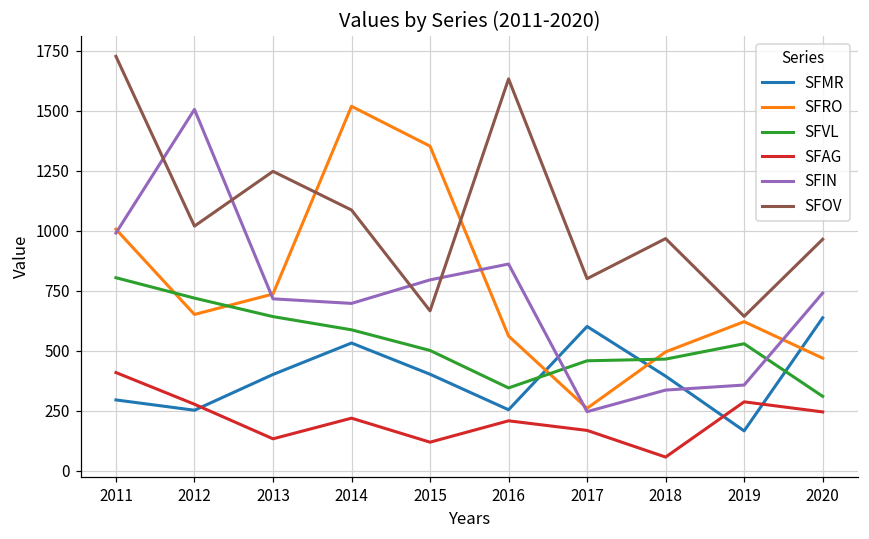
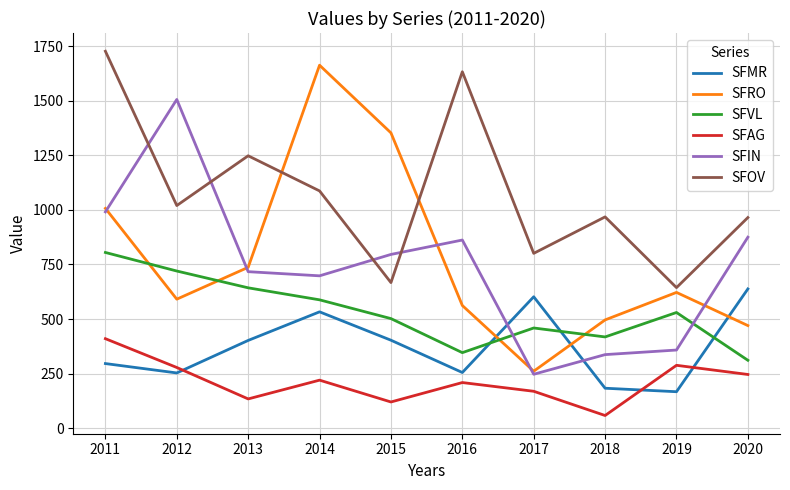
  {
    "SFMR": {
      "2011": 300,
      "2012": 250,
      "2013": 400,
      "2014": 530,
      "2015": 400,
      "2016": 260,
      "2017": 600,
-     "2018": 400,
+     "2018": 180,
      "2019": 170,
      "2020": 640
    },
    "SFRO": {
      "2011": 1010,
-     "2012": 650,
+     "2012": 590,
      "2013": 740,
-     "2014": 1520,
+     "2014": 1660,
      "2015": 1350,
      "2016": 560,
      "2017": 260,
      "2018": 500,
      "2019": 620,
      "2020": 470
    },
    "SFVL": {
      "2011": 810,
      "2012": 720,
      "2013": 640,
      "2014": 590,
      "2015": 500,
      "2016": 350,
      "2017": 460,
-     "2018": 470,
+     "2018": 420,
      "2019": 530,
      "2020": 310
    },
    "SFAG": {
      "2011": 410,
      "2012": 280,
      "2013": 130,
      "2014": 220,
      "2015": 120,
      "2016": 210,
      "2017": 170,
      "2018": 60,
      "2019": 290,
      "2020": 250
    },
    "SFIN": {
      "2011": 990,
      "2012": 1510,
      "2013": 720,
      "2014": 700,
      "2015": 800,
      "2016": 860,
      "2017": 250,
      "2018": 340,
      "2019": 360,
-     "2020": 740
+     "2020": 880
    },
    "SFOV": {
      "2011": 1730,
      "2012": 1020,
      "2013": 1250,
      "2014": 1090,
      "2015": 670,
      "2016": 1630,
      "2017": 800,
      "2018": 970,
      "2019": 640,
      "2020": 970
    }
  }
